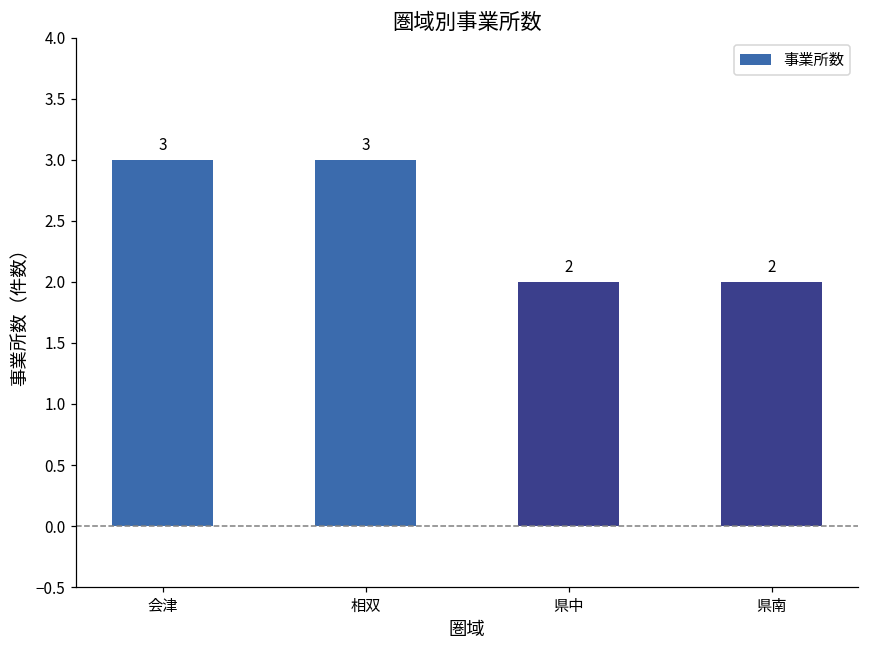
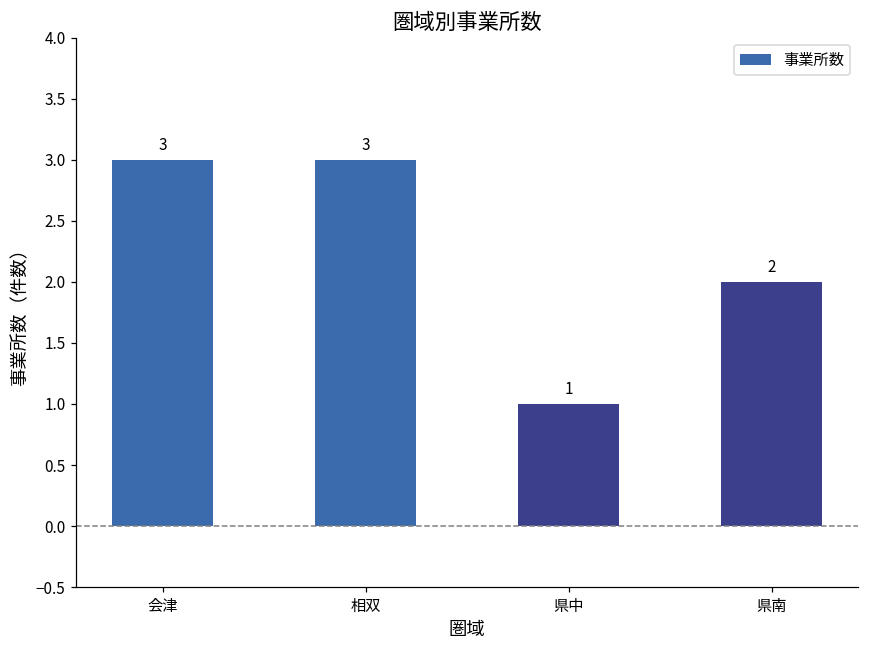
  {
    "会津": 3,
    "相双": 3,
-   "県中": 2,
+   "県中": 1,
    "県南": 2
  }
